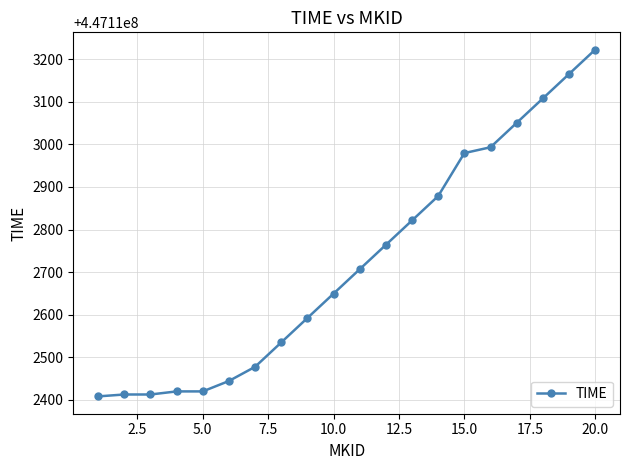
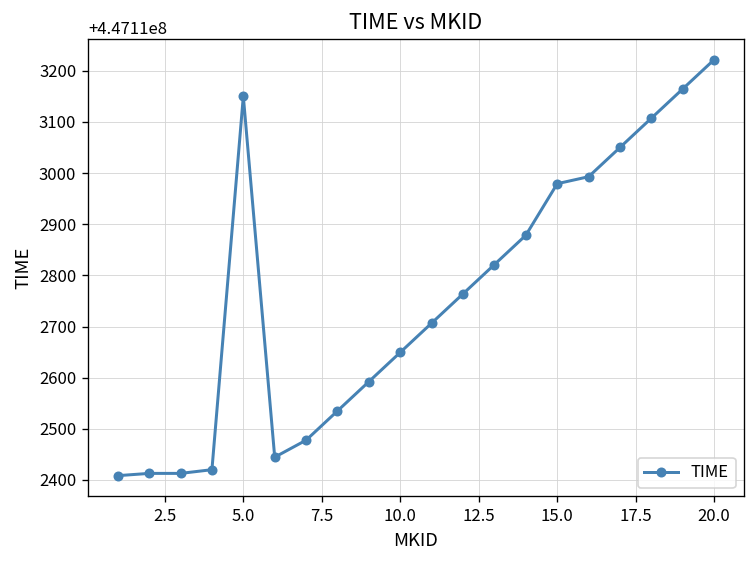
  {
-   "5.0": 447112420,
+   "5.0": 447113150,
    "10.0": 447112650,
    "15.0": 447112980,
    "20.0": 447113220
  }
